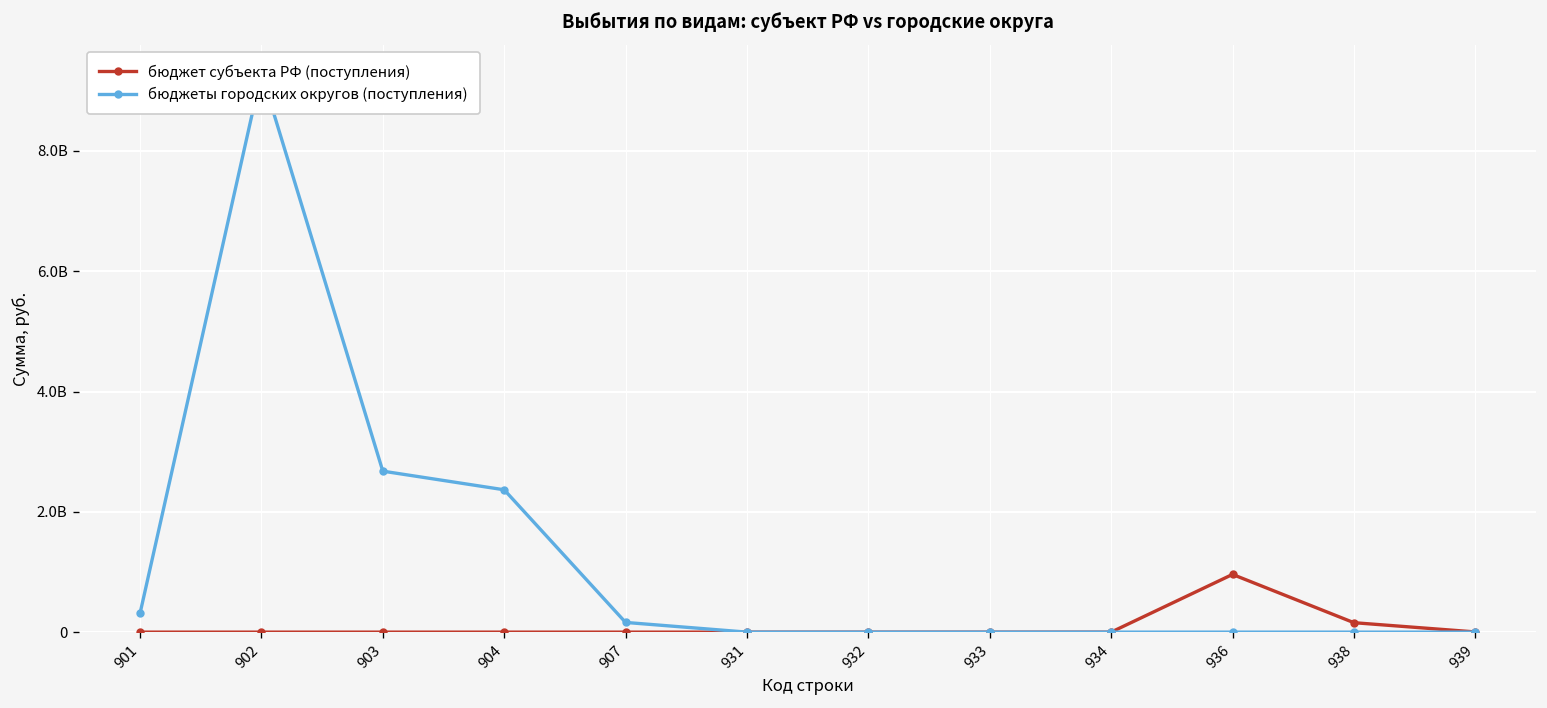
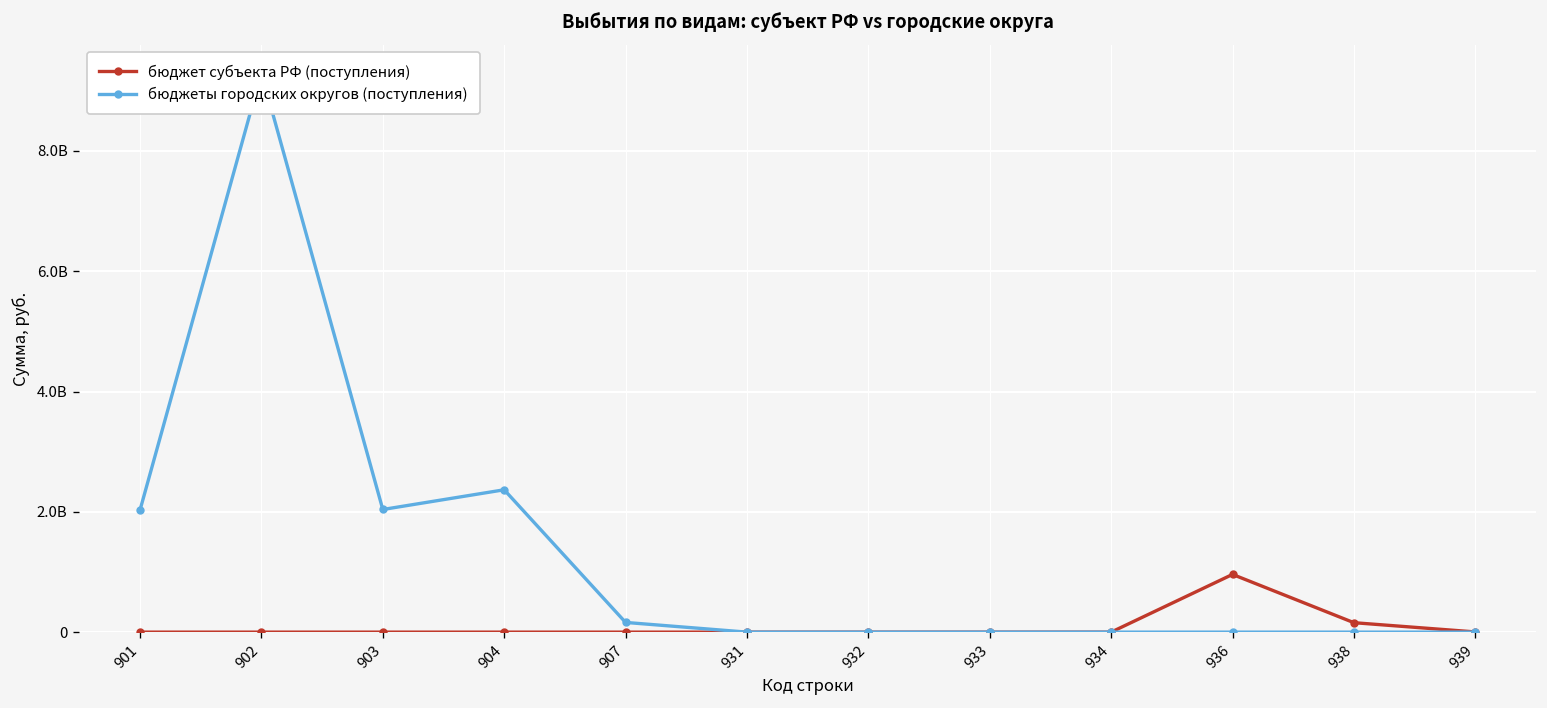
  {
    "бюджет субъекта РФ (поступления)": {
      "901": 0,
      "902": 0,
      "903": 0,
      "904": 0,
      "907": 0,
      "936": 1000000000,
      "938": 200000000
    },
    "бюджеты городских округов (поступления)": {
-     "901": 300000000,
-     "903": 2700000000,
+     "901": 2000000000,
+     "903": 2000000000,
      "904": 2400000000,
      "907": 200000000,
      "936": 0,
      "938": 0
    }
  }
